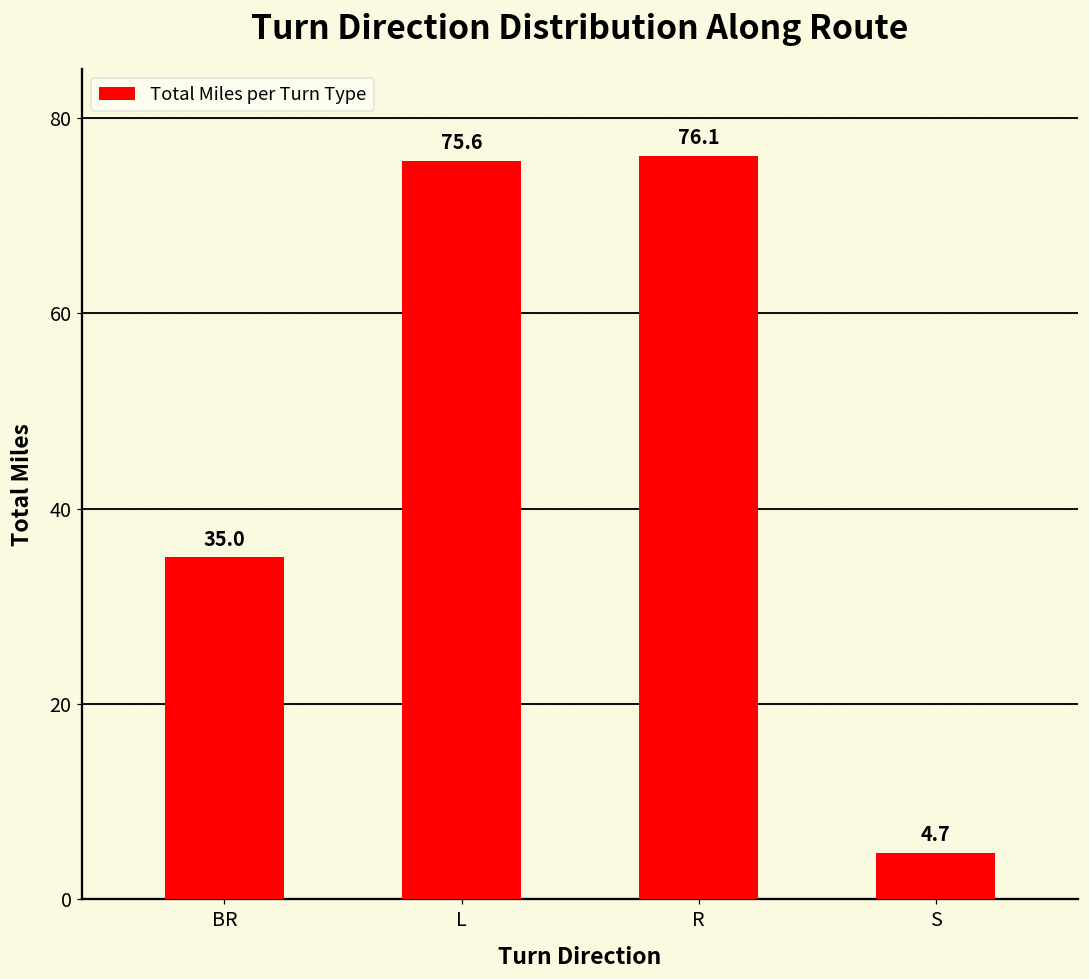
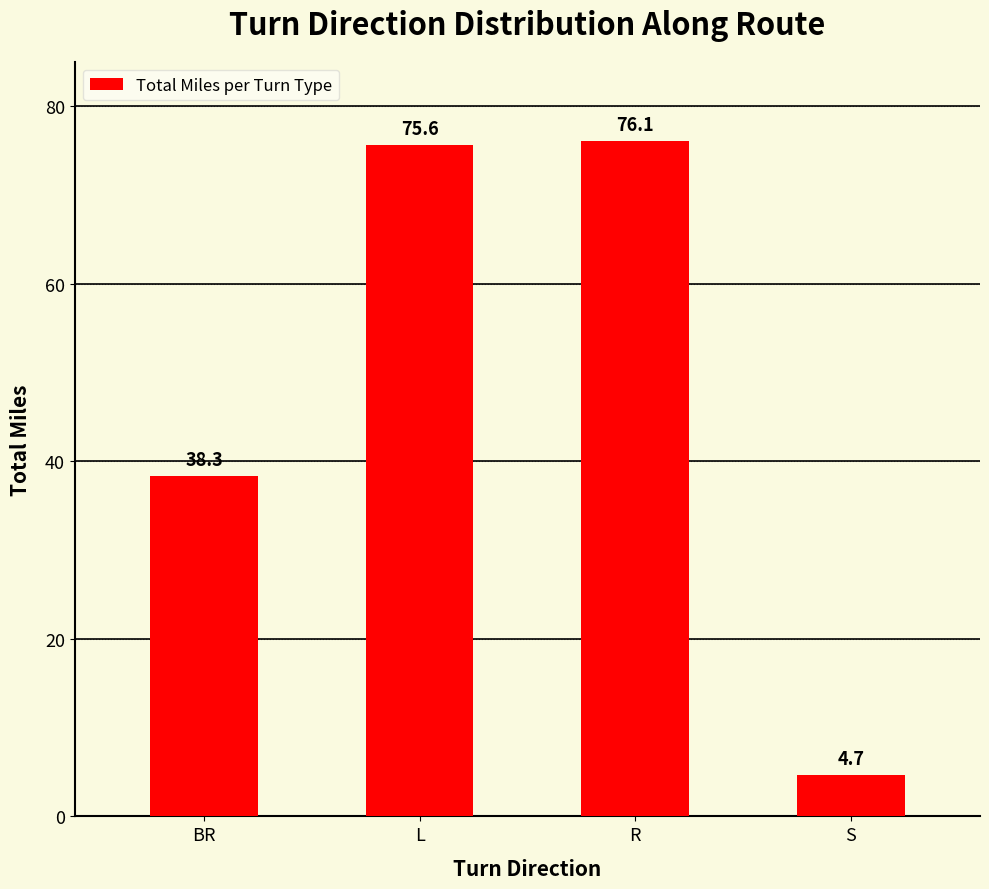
  {
-   "BR": 35.0,
+   "BR": 38.3,
    "L": 75.6,
    "R": 76.1,
    "S": 4.7
  }
